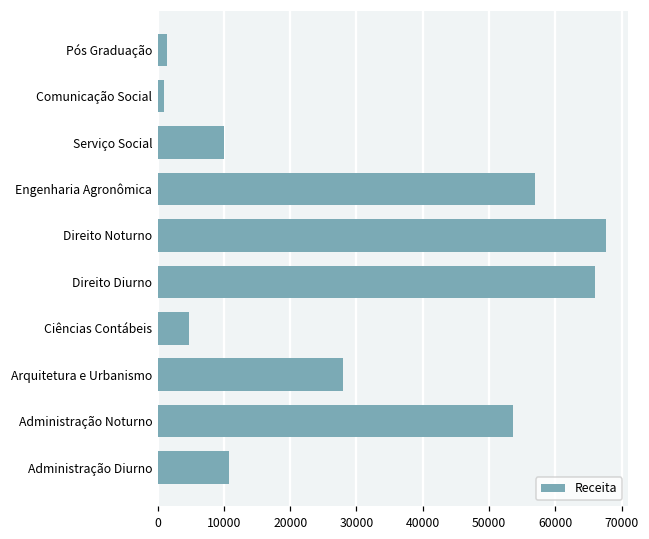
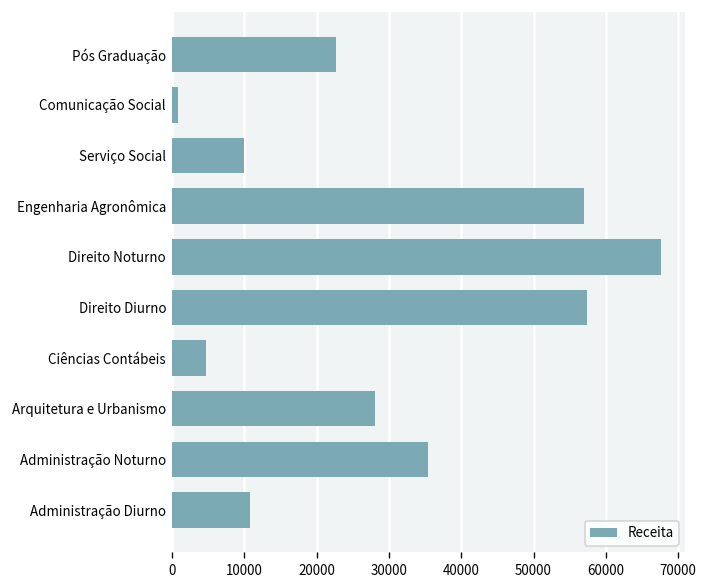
  {
-   "Pós Graduação": 1000,
+   "Pós Graduação": 23000,
    "Comunicação Social": 1000,
    "Serviço Social": 10000,
    "Engenharia Agronômica": 57000,
    "Direito Noturno": 68000,
-   "Direito Diurno": 66000,
+   "Direito Diurno": 57000,
    "Ciências Contábeis": 5000,
    "Arquitetura e Urbanismo": 28000,
-   "Administração Noturno": 54000,
+   "Administração Noturno": 35000,
    "Administração Diurno": 11000
  }
